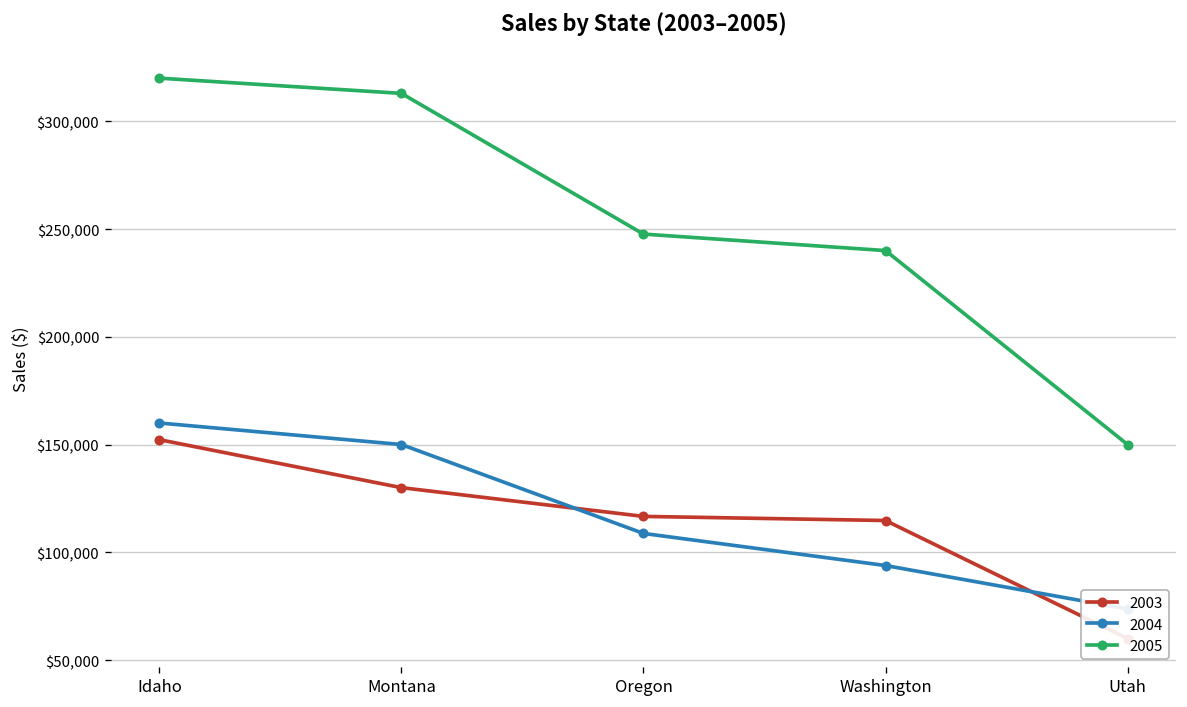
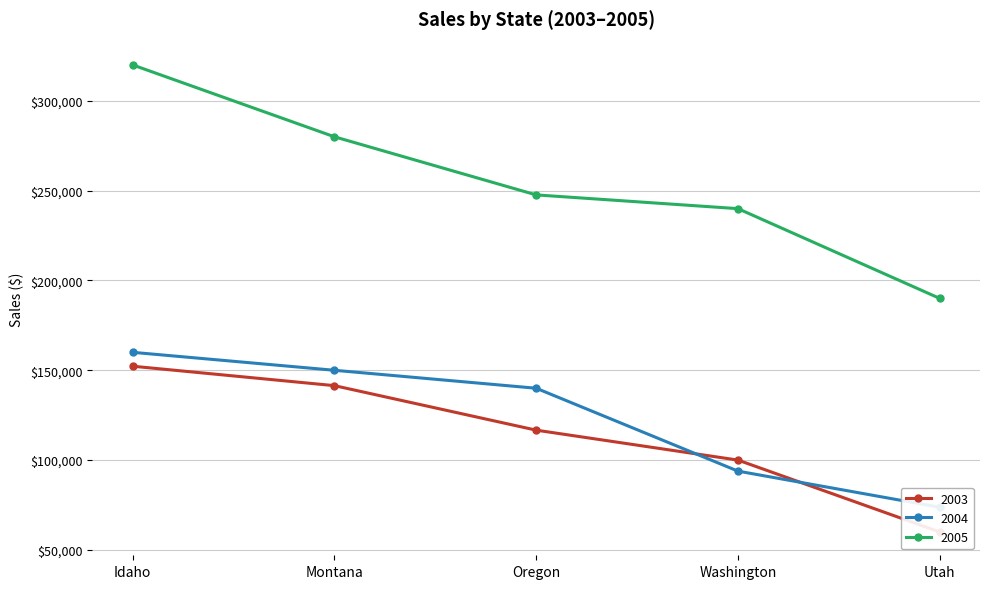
  {
    "2003": {
      "Idaho": "$152,000",
-     "Montana": "$130,000",
+     "Montana": "$141,000",
      "Oregon": "$117,000",
-     "Washington": "$115,000"
+     "Washington": "$100,000"
    },
    "2004": {
      "Idaho": "$160,000",
      "Montana": "$150,000",
-     "Oregon": "$109,000",
+     "Oregon": "$140,000",
      "Washington": "$94,000"
    },
    "2005": {
      "Idaho": "$320,000",
-     "Montana": "$313,000",
+     "Montana": "$280,000",
      "Oregon": "$248,000",
      "Washington": "$240,000",
-     "Utah": "$150,000"
+     "Utah": "$190,000"
    }
  }
